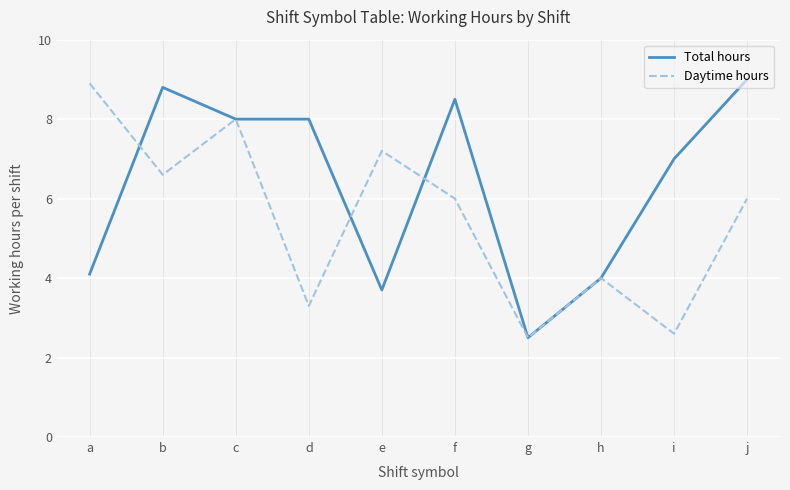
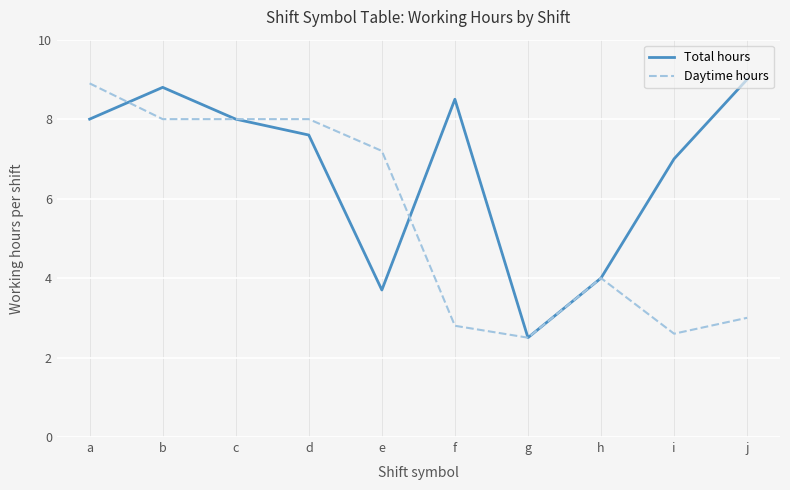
  {
    "Total hours": {
-     "a": 4.1,
+     "a": 8.0,
      "b": 8.8,
-     "d": 8.0,
+     "d": 7.6,
      "e": 3.7,
      "f": 8.5,
      "i": 7.0
    },
    "Daytime hours": {
      "a": 8.9,
-     "b": 6.6,
-     "d": 3.3,
+     "b": 8.0,
+     "d": 8.0,
      "e": 7.2,
-     "f": 6.0,
+     "f": 2.8,
      "i": 2.6,
-     "j": 6
+     "j": 3
    }
  }
